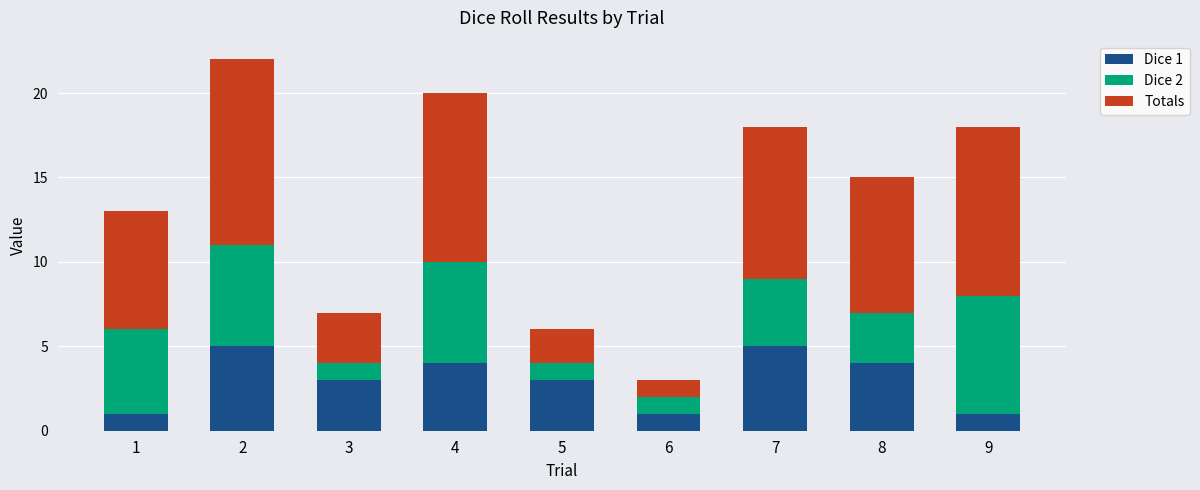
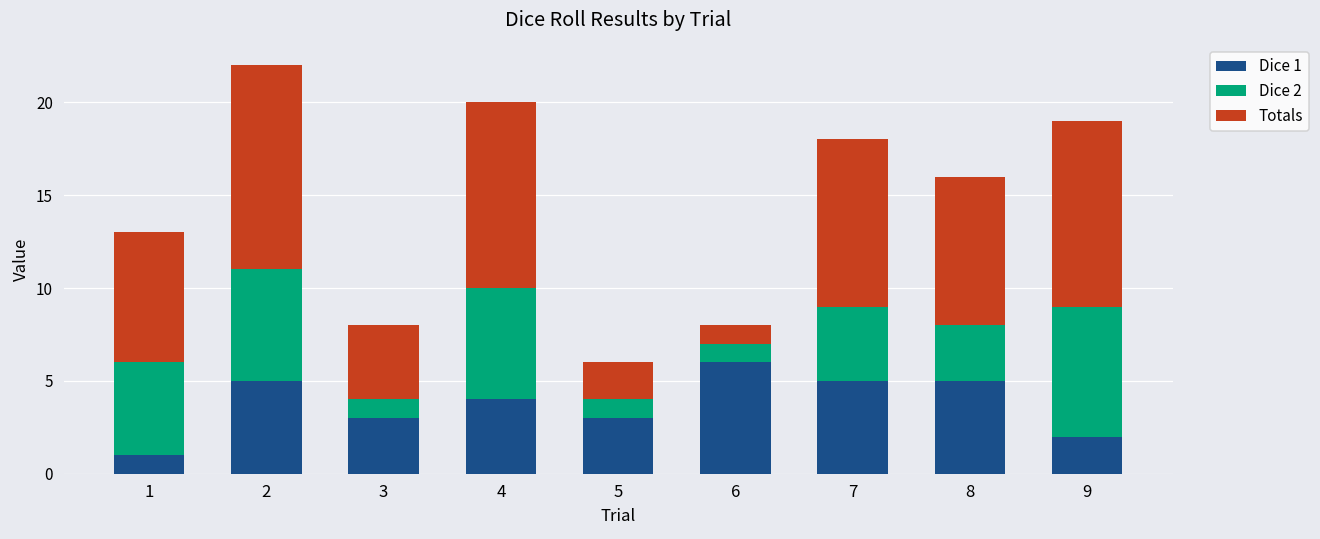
  {
    "Dice 1": {
      "1": 1,
      "2": 5,
      "3": 3,
      "4": 4,
      "5": 3,
-     "6": 1,
+     "6": 6,
      "7": 5,
-     "8": 4,
-     "9": 1
+     "8": 5,
+     "9": 2
    },
    "Totals": {
      "1": 7,
      "2": 11,
-     "3": 3,
+     "3": 4,
      "4": 10,
      "5": 2,
      "6": 1,
      "7": 9,
      "8": 8,
      "9": 10
    }
  }
